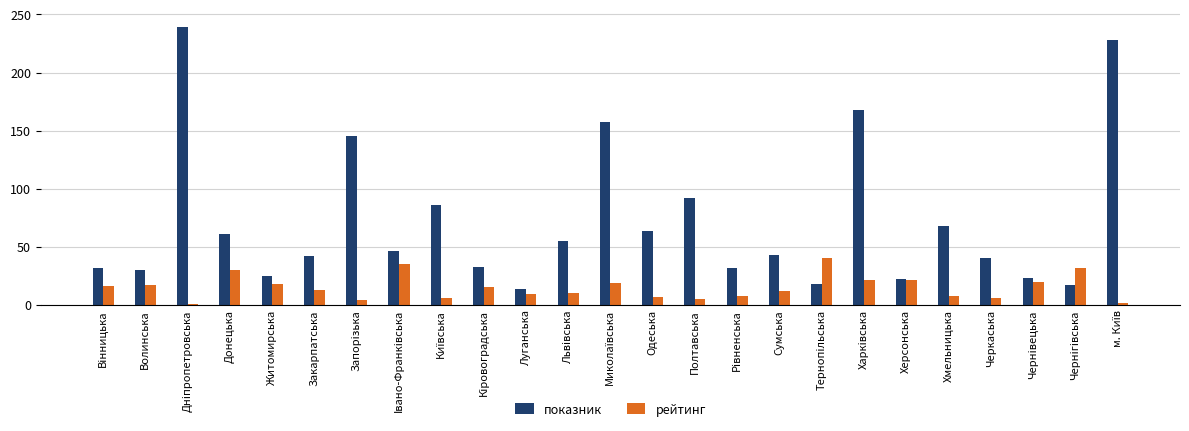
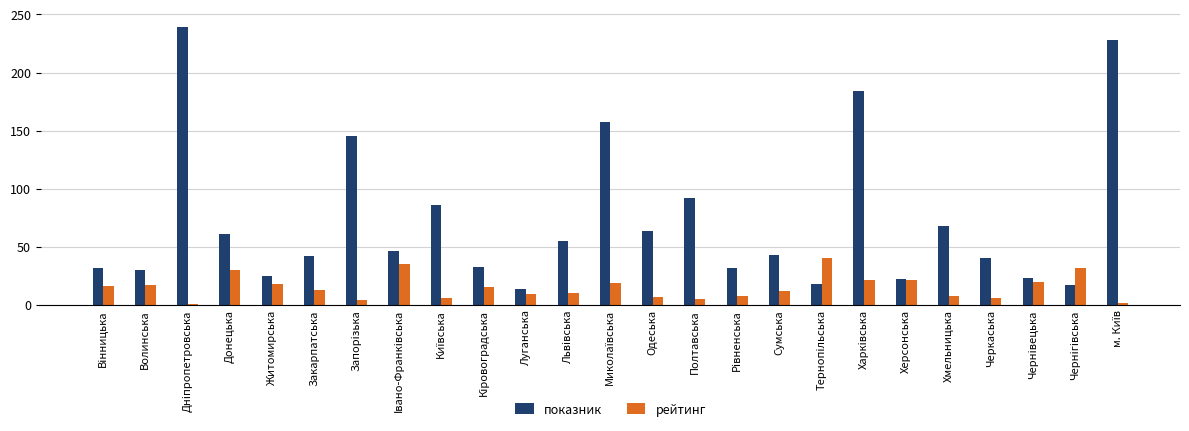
  {
    "показник": {
      "Вінницька": 32,
      "Волинська": 30,
      "Дніпропетровська": 239,
      "Донецька": 61,
      "Житомирська": 25,
      "Закарпатська": 42,
      "Запорізька": 145,
      "Івано-Франківська": 46,
      "Київська": 86,
      "Кіровоградська": 33,
      "Луганська": 14,
      "Львівська": 55,
      "Миколаївська": 157,
      "Одеська": 64,
      "Полтавська": 92,
      "Рівненська": 32,
      "Сумська": 43,
      "Тернопільська": 18,
-     "Харківська": 168,
+     "Харківська": 184,
      "Херсонська": 22,
      "Хмельницька": 68,
      "Черкаська": 40,
      "Чернівецька": 23,
      "Чернігівська": 17,
      "м. Київ": 228
    },
    "рейтинг": {
      "Вінницька": 16,
      "Волинська": 17,
      "Донецька": 30,
      "Житомирська": 18,
      "Закарпатська": 13,
      "Запорізька": 4,
      "Івано-Франківська": 35,
      "Київська": 6,
      "Кіровоградська": 15,
      "Луганська": 9,
      "Львівська": 10,
      "Миколаївська": 19,
      "Одеська": 7,
      "Полтавська": 5,
      "Рівненська": 8,
      "Сумська": 12,
      "Тернопільська": 40,
      "Харківська": 21,
      "Херсонська": 21,
      "Хмельницька": 8,
      "Черкаська": 6,
      "Чернівецька": 20,
      "Чернігівська": 32
    }
  }
